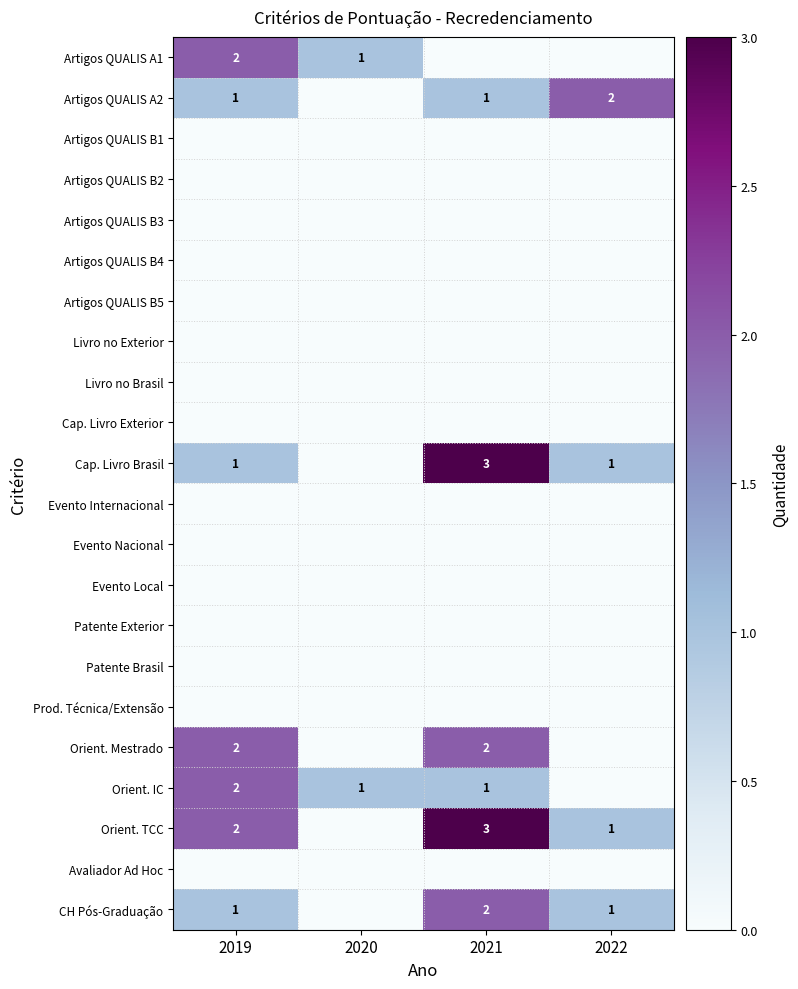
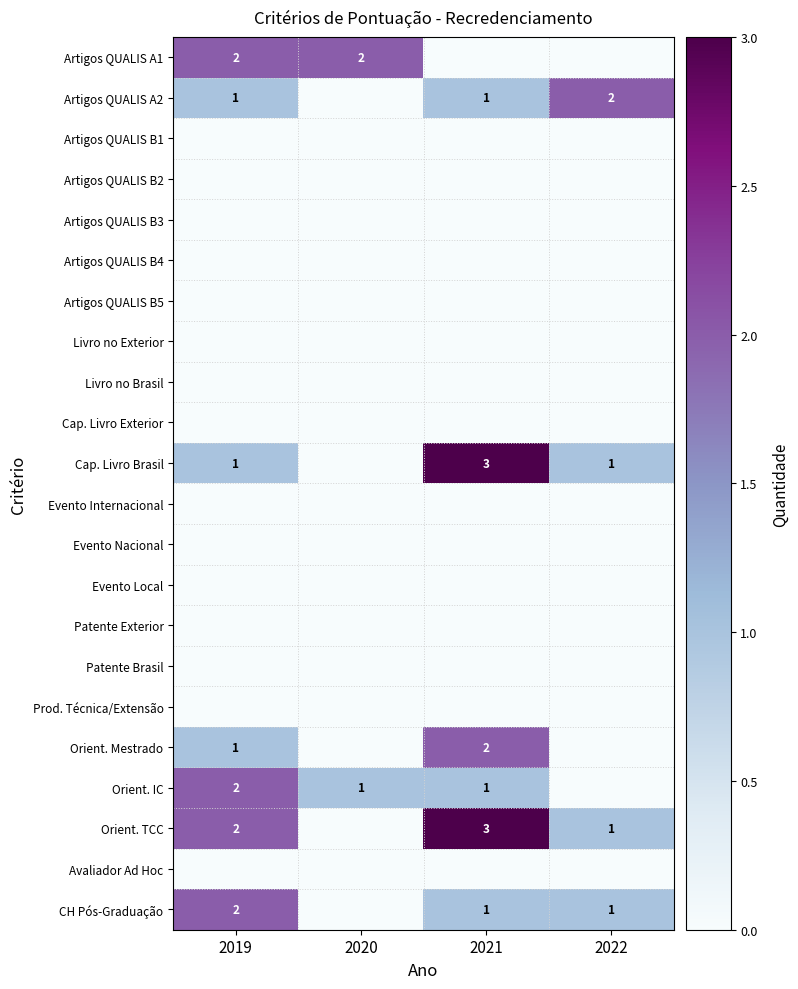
  {
    "Artigos QUALIS A1": {
      "2019": 2,
-     "2020": 1
+     "2020": 2
    },
    "Artigos QUALIS A2": {
      "2019": 1,
      "2021": 1,
      "2022": 2
    },
    "Cap. Livro Brasil": {
      "2019": 1,
      "2021": 3,
      "2022": 1
    },
    "Orient. Mestrado": {
-     "2019": 2,
+     "2019": 1,
      "2021": 2
    },
    "Orient. IC": {
      "2019": 2,
      "2020": 1,
      "2021": 1
    },
    "Orient. TCC": {
      "2019": 2,
      "2021": 3,
      "2022": 1
    },
    "CH Pós-Graduação": {
-     "2019": 1,
-     "2021": 2,
+     "2019": 2,
+     "2021": 1,
      "2022": 1
    }
  }
